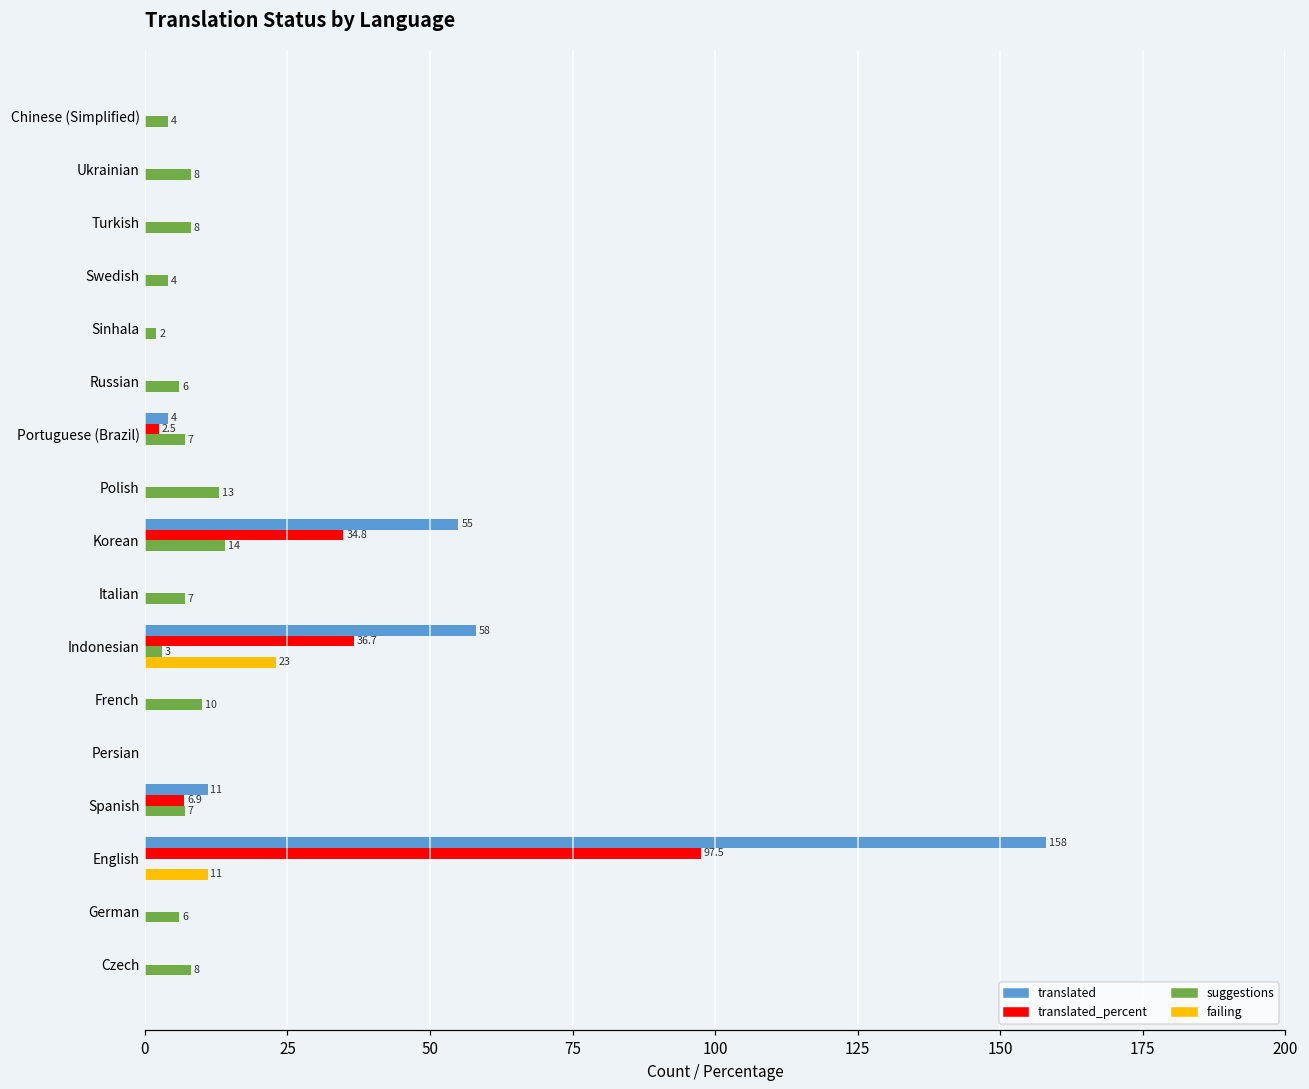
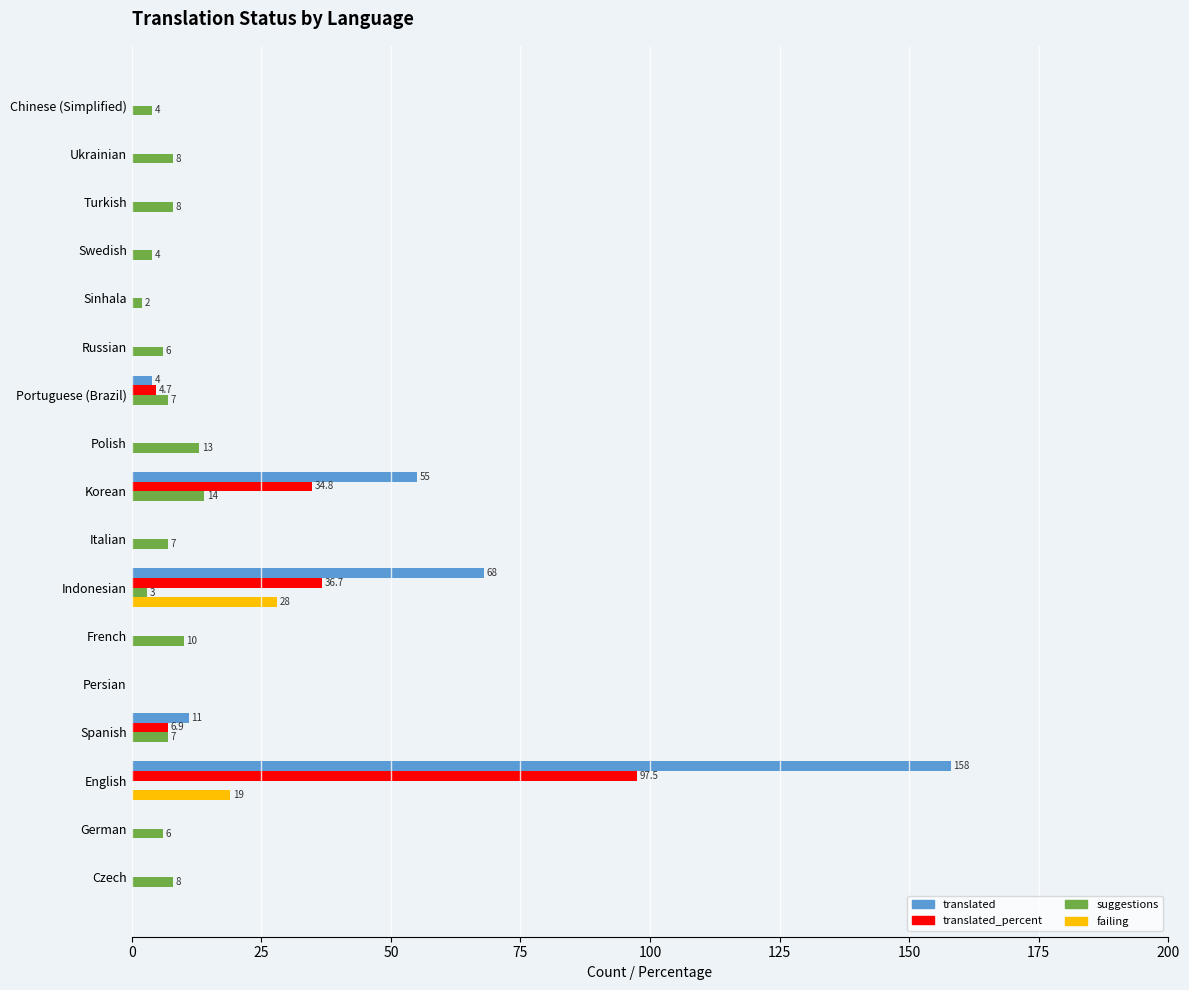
  {
    "translated": {
      "Portuguese (Brazil)": 4,
      "Korean": 55,
-     "Indonesian": 58,
+     "Indonesian": 68,
      "Spanish": 11,
      "English": 158
    },
    "translated_percent": {
-     "Portuguese (Brazil)": 2.5,
+     "Portuguese (Brazil)": 4.7,
      "Korean": 34.8,
      "Indonesian": 36.7,
      "Spanish": 6.9,
      "English": 97.5
    },
    "suggestions": {
      "Chinese (Simplified)": 4,
      "Ukrainian": 8,
      "Turkish": 8,
      "Swedish": 4,
      "Sinhala": 2,
      "Russian": 6,
      "Portuguese (Brazil)": 7,
      "Polish": 13,
      "Korean": 14,
      "Italian": 7,
      "Indonesian": 3,
      "French": 10,
      "Spanish": 7,
      "German": 6,
      "Czech": 8
    },
    "failing": {
-     "Indonesian": 23,
-     "English": 11
+     "Indonesian": 28,
+     "English": 19
    }
  }
